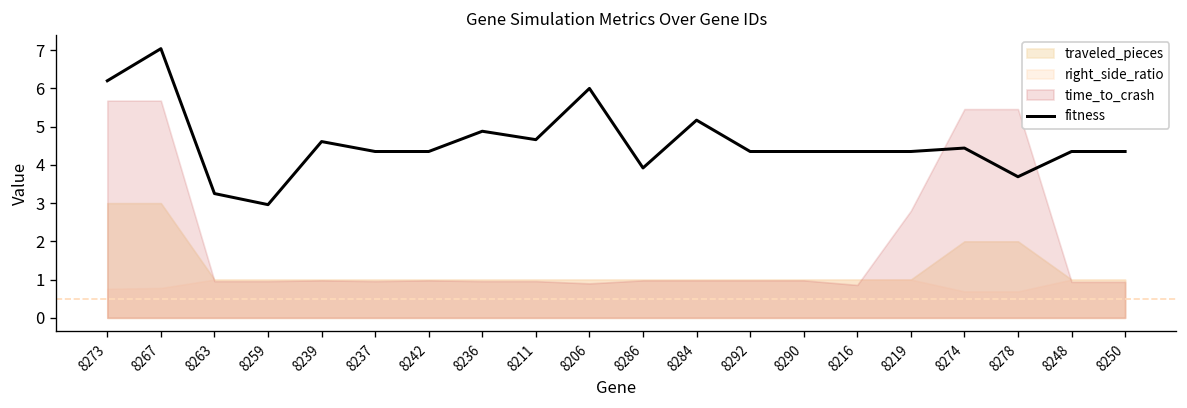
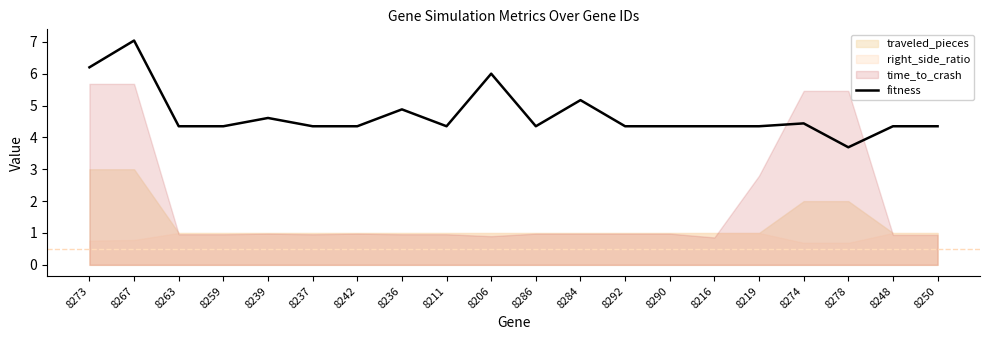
  {
    "fitness": {
      "8273": 6.2,
      "8267": 7.0,
-     "8263": 3.3,
-     "8259": 3.0,
+     "8263": 4.4,
+     "8259": 4.4,
      "8239": 4.6,
      "8237": 4.4,
      "8242": 4.4,
      "8236": 4.9,
-     "8211": 4.7,
+     "8211": 4.4,
      "8206": 6.0,
-     "8286": 3.9,
+     "8286": 4.4,
      "8284": 5.2,
      "8292": 4.4,
      "8290": 4.4,
      "8216": 4.4,
      "8219": 4.4,
      "8274": 4.4,
      "8278": 3.7,
      "8248": 4.4,
      "8250": 4.4
    }
  }
